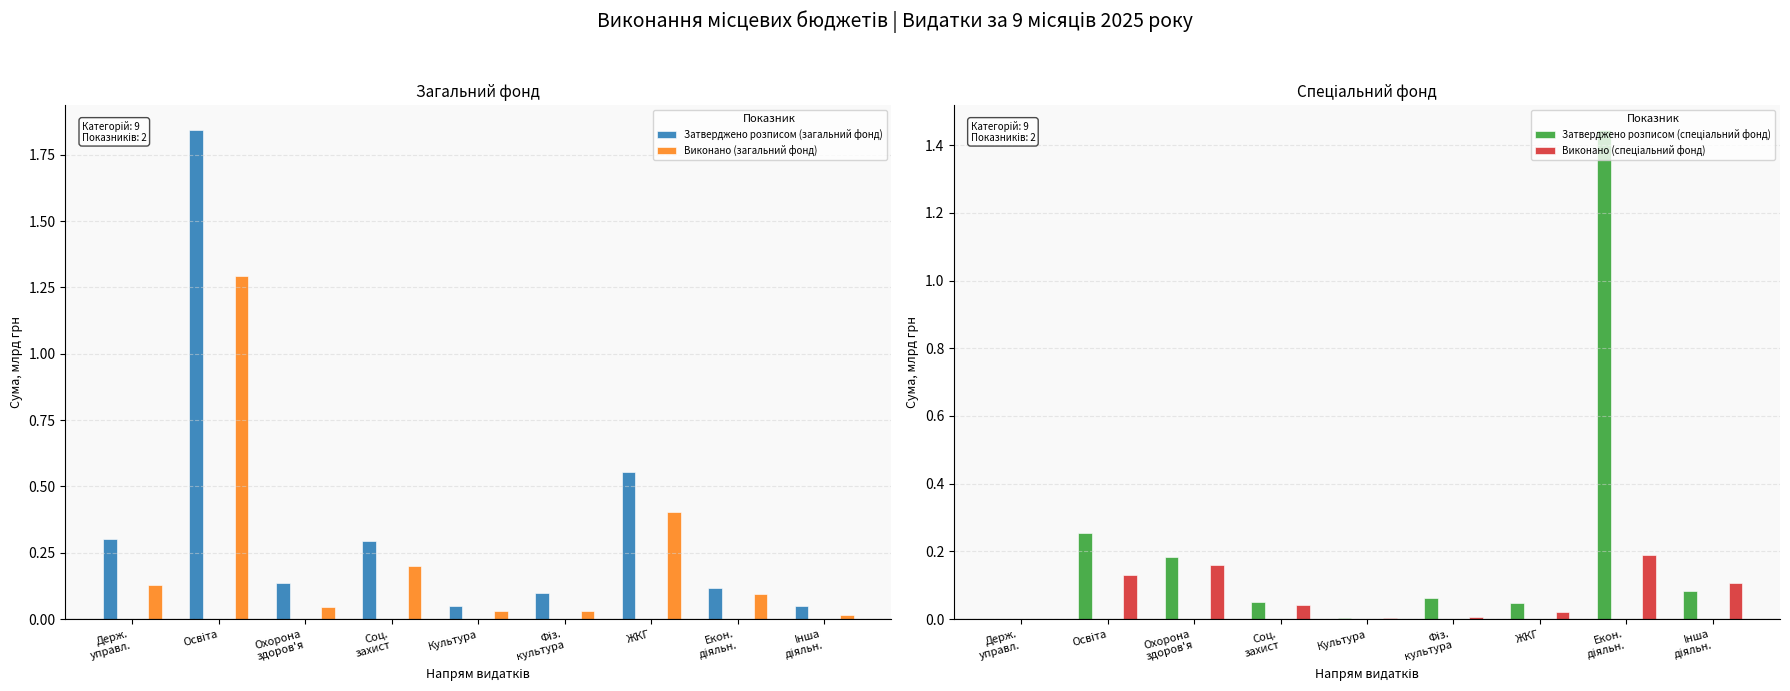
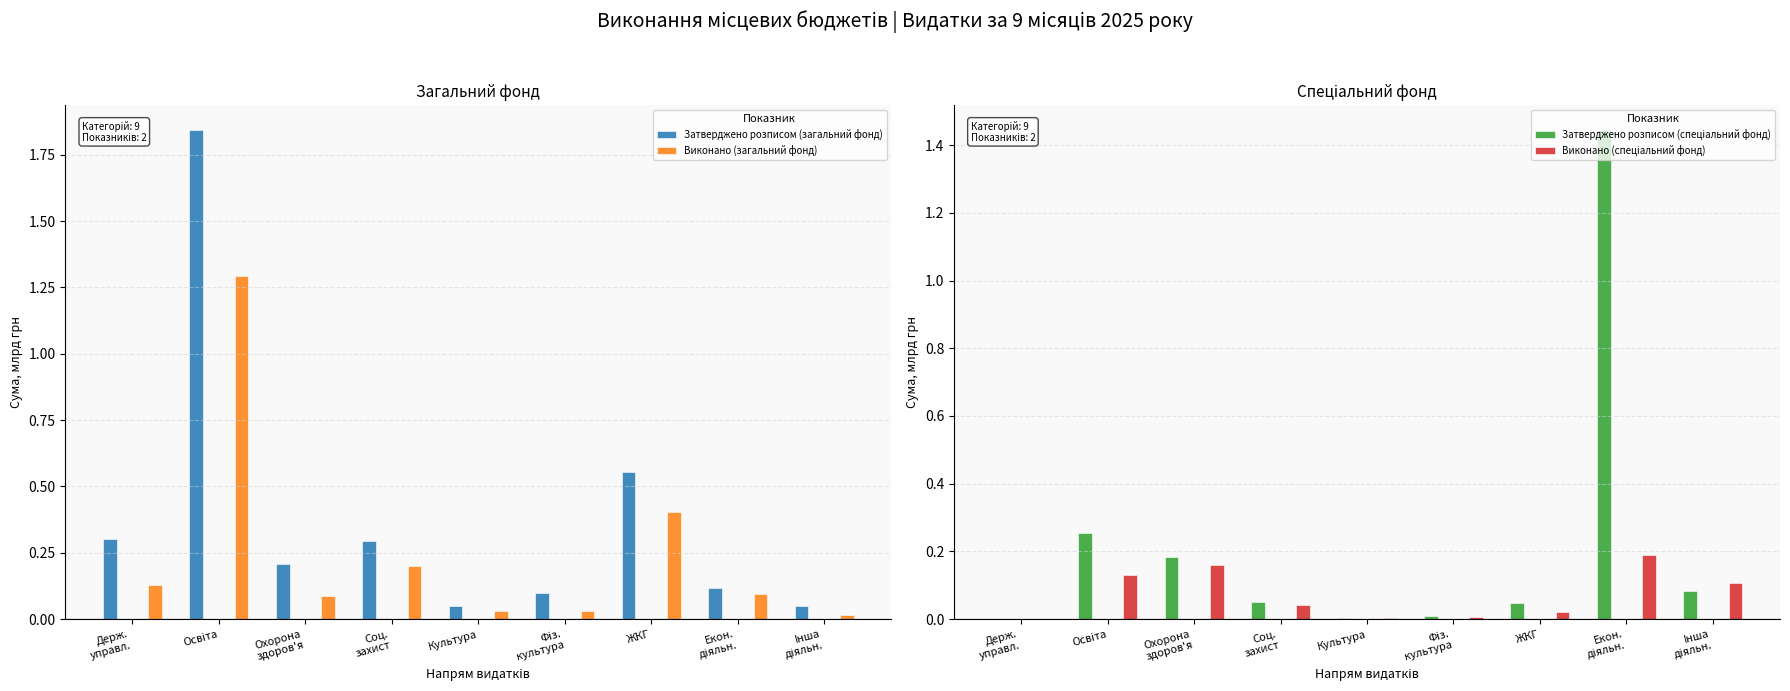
  {
    "Загальний фонд": {
      "Затверджено розписом (загальний фонд)": {
        "Держ. управл.": 0.30,
        "Освіта": 1.85,
-       "Охорона здоров'я": 0.14,
+       "Охорона здоров'я": 0.21,
        "Соц. захист": 0.29,
        "Культура": 0.05,
        "Фіз. культура": 0.10,
        "ЖКГ": 0.55,
        "Екон. діяльн.": 0.12,
        "Інша діяльн.": 0.05
      },
      "Виконано (загальний фонд)": {
        "Держ. управл.": 0.13,
        "Освіта": 1.29,
-       "Охорона здоров'я": 0.05,
+       "Охорона здоров'я": 0.09,
        "Соц. захист": 0.20,
        "Культура": 0.03,
        "Фіз. культура": 0.03,
        "ЖКГ": 0.40,
        "Екон. діяльн.": 0.09,
        "Інша діяльн.": 0.02
      }
    },
    "Спеціальний фонд": {
      "Затверджено розписом (спеціальний фонд)": {
        "Освіта": 0.25,
        "Охорона здоров'я": 0.18,
        "Соц. захист": 0.05,
-       "Фіз. культура": 0.06,
+       "Фіз. культура": 0.01,
        "ЖКГ": 0.05,
        "Інша діяльн.": 0.08
      },
      "Виконано (спеціальний фонд)": {
        "Освіта": 0.13,
        "Охорона здоров'я": 0.16,
        "Соц. захист": 0.04,
        "ЖКГ": 0.02,
        "Екон. діяльн.": 0.19,
        "Інша діяльн.": 0.11
      }
    }
  }
